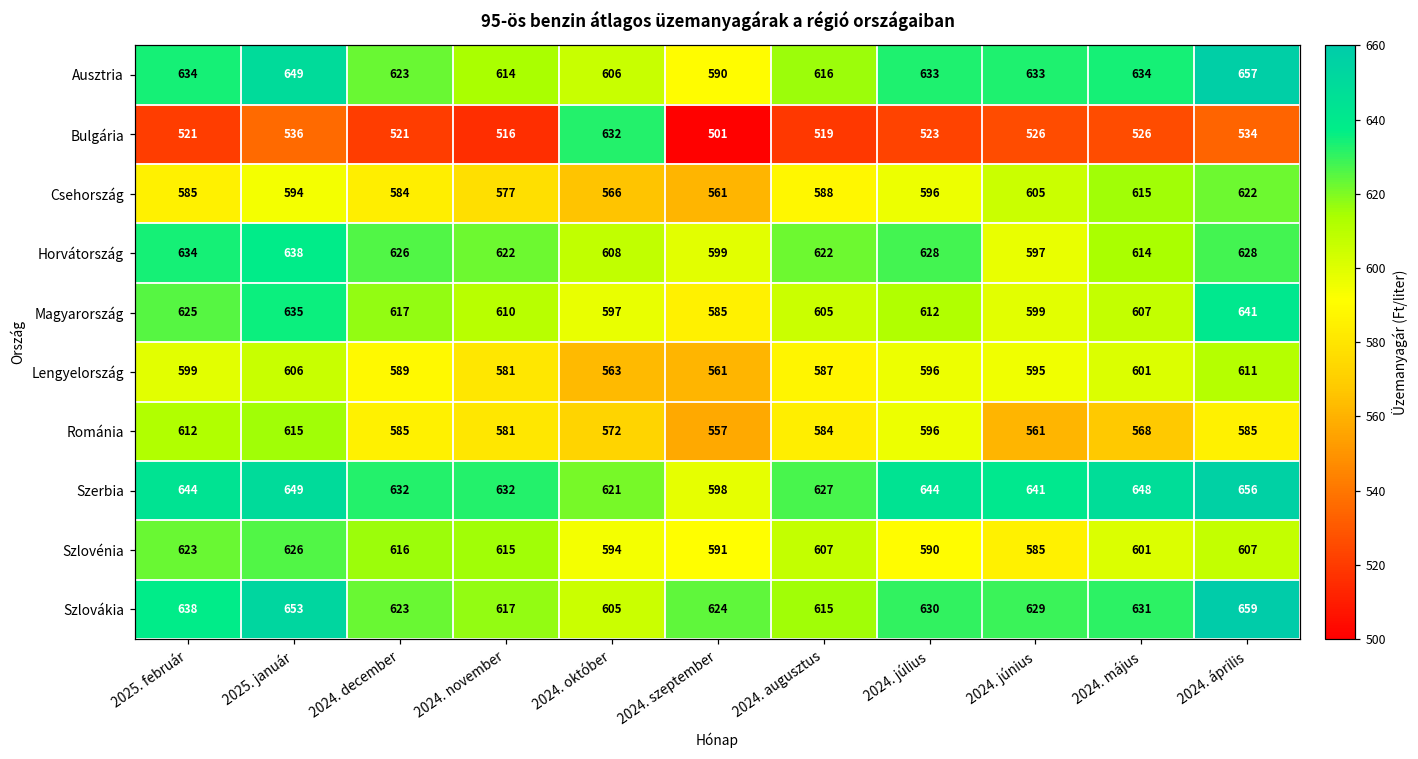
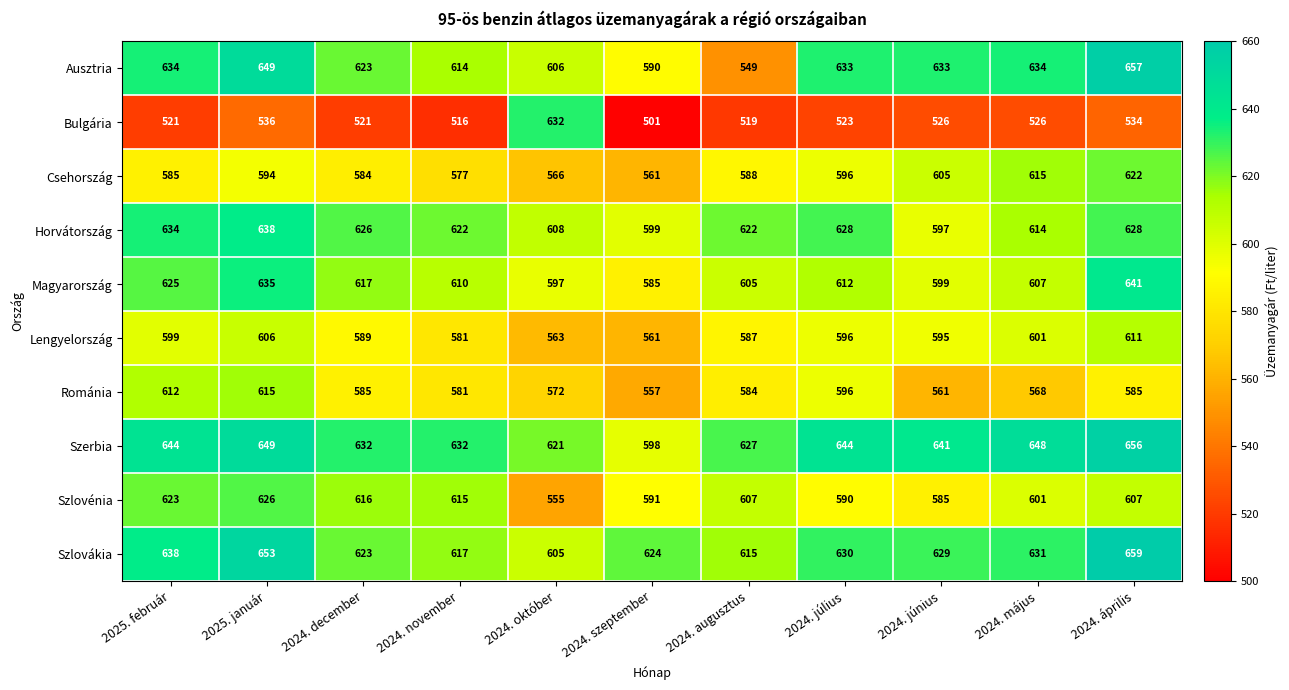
  {
    "Ausztria": {
      "2025. február": 634,
      "2025. január": 649,
      "2024. december": 623,
      "2024. november": 614,
      "2024. október": 606,
      "2024. szeptember": 590,
-     "2024. augusztus": 616,
+     "2024. augusztus": 549,
      "2024. július": 633,
      "2024. június": 633,
      "2024. május": 634,
      "2024. április": 657
    },
    "Bulgária": {
      "2025. február": 521,
      "2025. január": 536,
      "2024. december": 521,
      "2024. november": 516,
      "2024. október": 632,
      "2024. szeptember": 501,
      "2024. augusztus": 519,
      "2024. július": 523,
      "2024. június": 526,
      "2024. május": 526,
      "2024. április": 534
    },
    "Csehország": {
      "2025. február": 585,
      "2025. január": 594,
      "2024. december": 584,
      "2024. november": 577,
      "2024. október": 566,
      "2024. szeptember": 561,
      "2024. augusztus": 588,
      "2024. július": 596,
      "2024. június": 605,
      "2024. május": 615,
      "2024. április": 622
    },
    "Horvátország": {
      "2025. február": 634,
      "2025. január": 638,
      "2024. december": 626,
      "2024. november": 622,
      "2024. október": 608,
      "2024. szeptember": 599,
      "2024. augusztus": 622,
      "2024. július": 628,
      "2024. június": 597,
      "2024. május": 614,
      "2024. április": 628
    },
    "Magyarország": {
      "2025. február": 625,
      "2025. január": 635,
      "2024. december": 617,
      "2024. november": 610,
      "2024. október": 597,
      "2024. szeptember": 585,
      "2024. augusztus": 605,
      "2024. július": 612,
      "2024. június": 599,
      "2024. május": 607,
      "2024. április": 641
    },
    "Lengyelország": {
      "2025. február": 599,
      "2025. január": 606,
      "2024. december": 589,
      "2024. november": 581,
      "2024. október": 563,
      "2024. szeptember": 561,
      "2024. augusztus": 587,
      "2024. július": 596,
      "2024. június": 595,
      "2024. május": 601,
      "2024. április": 611
    },
    "Románia": {
      "2025. február": 612,
      "2025. január": 615,
      "2024. december": 585,
      "2024. november": 581,
      "2024. október": 572,
      "2024. szeptember": 557,
      "2024. augusztus": 584,
      "2024. július": 596,
      "2024. június": 561,
      "2024. május": 568,
      "2024. április": 585
    },
    "Szerbia": {
      "2025. február": 644,
      "2025. január": 649,
      "2024. december": 632,
      "2024. november": 632,
      "2024. október": 621,
      "2024. szeptember": 598,
      "2024. augusztus": 627,
      "2024. július": 644,
      "2024. június": 641,
      "2024. május": 648,
      "2024. április": 656
    },
    "Szlovénia": {
      "2025. február": 623,
      "2025. január": 626,
      "2024. december": 616,
      "2024. november": 615,
-     "2024. október": 594,
+     "2024. október": 555,
      "2024. szeptember": 591,
      "2024. augusztus": 607,
      "2024. július": 590,
      "2024. június": 585,
      "2024. május": 601,
      "2024. április": 607
    },
    "Szlovákia": {
      "2025. február": 638,
      "2025. január": 653,
      "2024. december": 623,
      "2024. november": 617,
      "2024. október": 605,
      "2024. szeptember": 624,
      "2024. augusztus": 615,
      "2024. július": 630,
      "2024. június": 629,
      "2024. május": 631,
      "2024. április": 659
    }
  }
